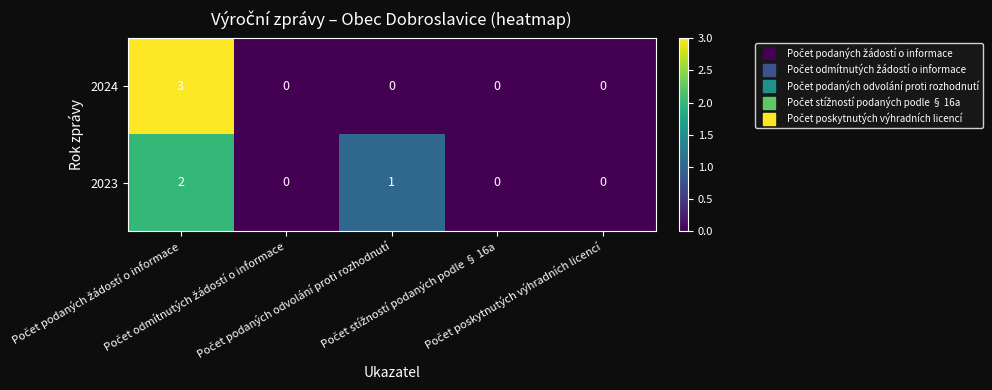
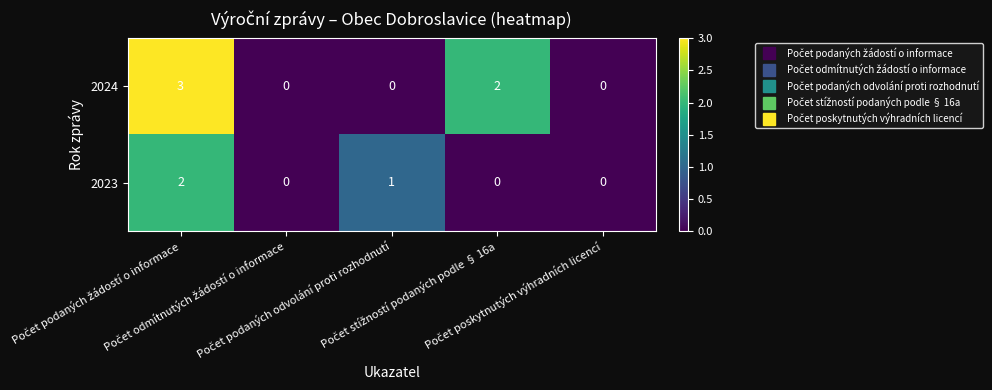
  {
    "2024": {
      "Počet podaných žádostí o informace": 3,
      "Počet odmítnutých žádostí o informace": 0,
      "Počet podaných odvolání proti rozhodnutí": 0,
-     "Počet stížností podaných podle § 16a": 0,
+     "Počet stížností podaných podle § 16a": 2,
      "Počet poskytnutých výhradních licencí": 0
    },
    "2023": {
      "Počet podaných žádostí o informace": 2,
      "Počet odmítnutých žádostí o informace": 0,
      "Počet podaných odvolání proti rozhodnutí": 1,
      "Počet stížností podaných podle § 16a": 0,
      "Počet poskytnutých výhradních licencí": 0
    }
  }
